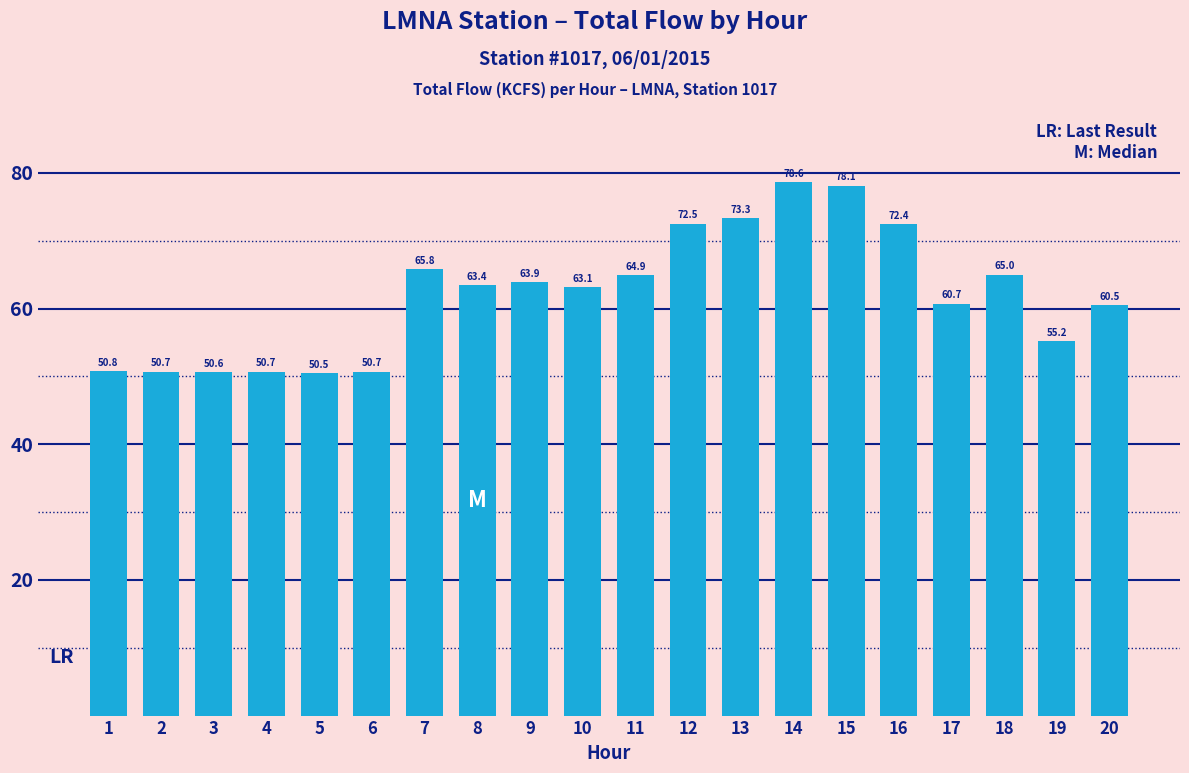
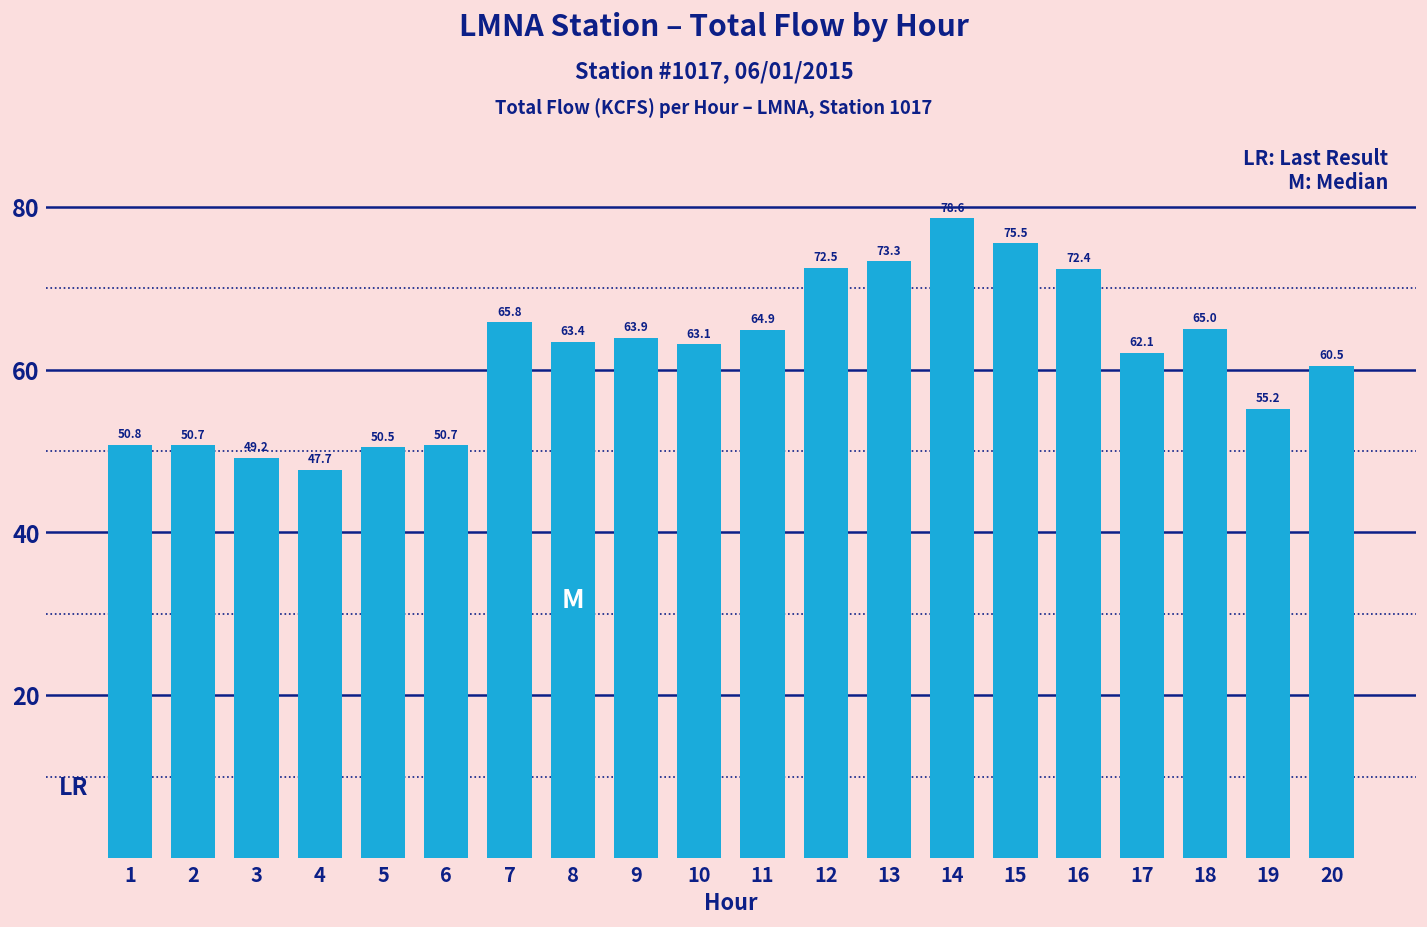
  {
    "1": 50.8,
    "2": 50.7,
-   "3": 50.6,
-   "4": 50.7,
+   "3": 49.2,
+   "4": 47.7,
    "5": 50.5,
    "6": 50.7,
    "7": 65.8,
    "8": 63.4,
    "9": 63.9,
    "10": 63.1,
    "11": 64.9,
    "12": 72.5,
    "13": 73.3,
    "14": 78.6,
-   "15": 78.1,
+   "15": 75.5,
    "16": 72.4,
-   "17": 60.7,
+   "17": 62.1,
    "18": 65.0,
    "19": 55.2,
    "20": 60.5
  }
